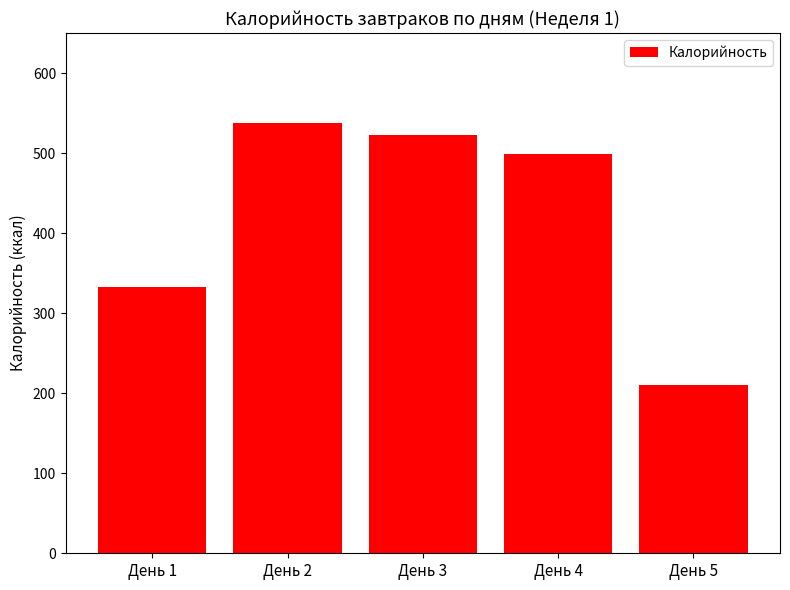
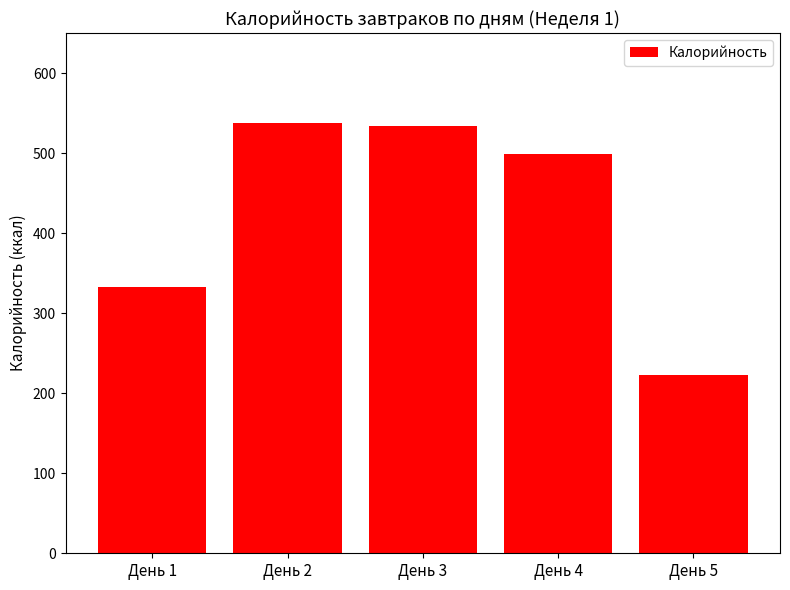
  {
    "День 1": 330,
    "День 2": 540,
-   "День 3": 520,
+   "День 3": 530,
    "День 4": 500,
-   "День 5": 210
+   "День 5": 220
  }
